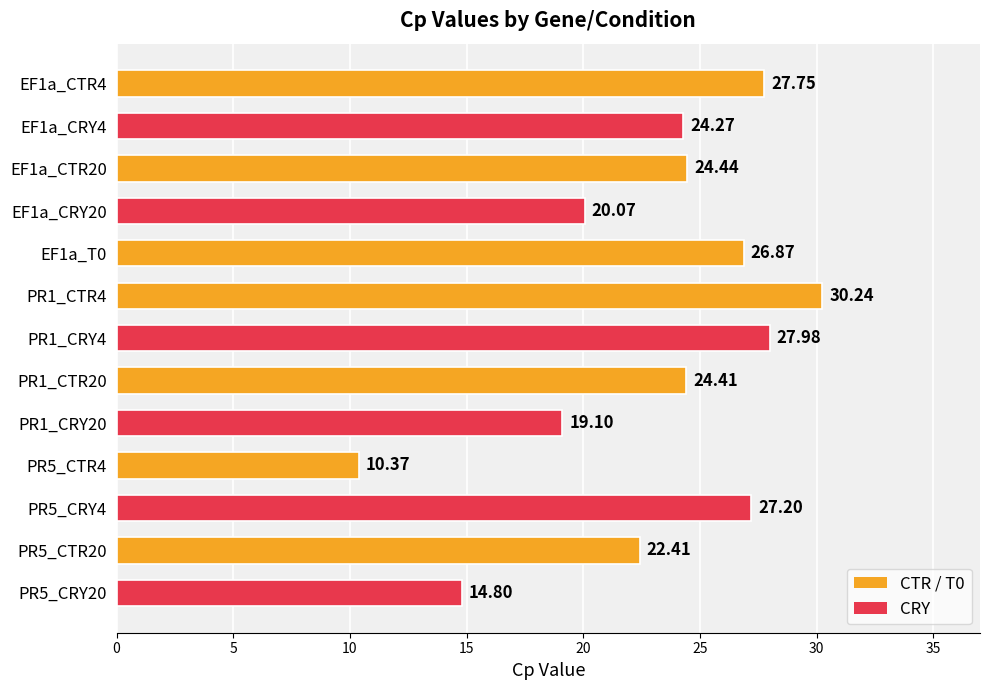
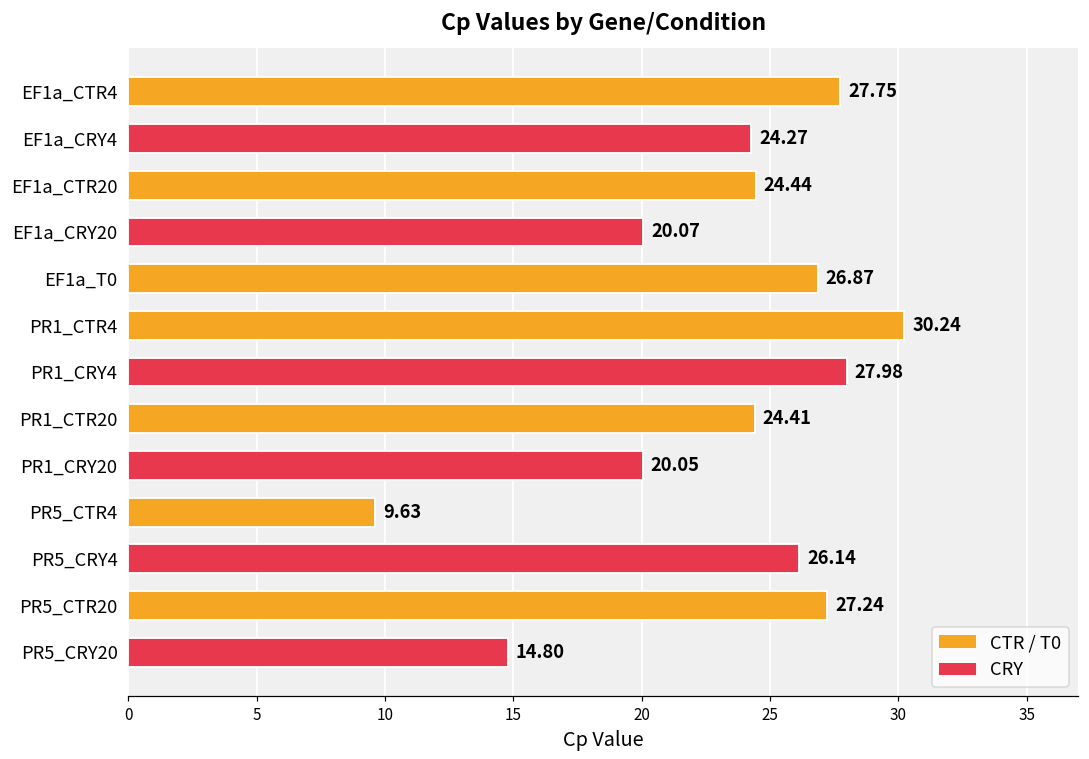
  {
    "EF1a_CTR4": 27.75,
    "EF1a_CRY4": 24.27,
    "EF1a_CTR20": 24.44,
    "EF1a_CRY20": 20.07,
    "EF1a_T0": 26.87,
    "PR1_CTR4": 30.24,
    "PR1_CRY4": 27.98,
    "PR1_CTR20": 24.41,
-   "PR1_CRY20": 19.10,
-   "PR5_CTR4": 10.37,
-   "PR5_CRY4": 27.20,
-   "PR5_CTR20": 22.41,
+   "PR1_CRY20": 20.05,
+   "PR5_CTR4": 9.63,
+   "PR5_CRY4": 26.14,
+   "PR5_CTR20": 27.24,
    "PR5_CRY20": 14.80
  }
